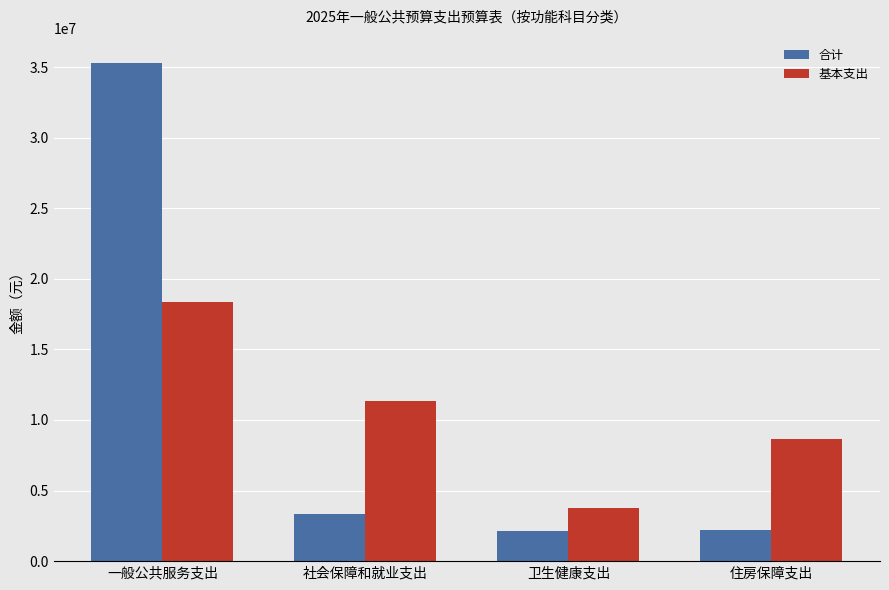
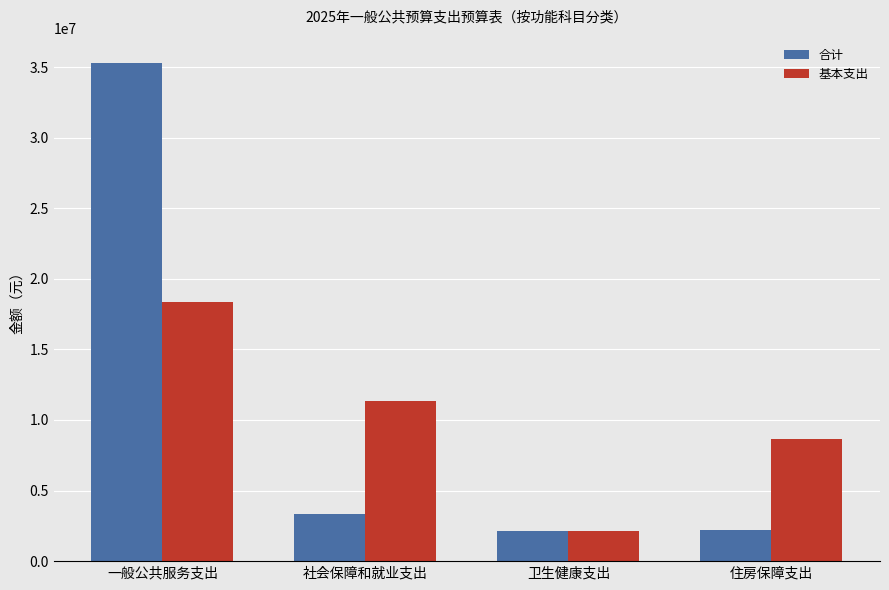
  {
    "合计": {
      "一般公共服务支出": 35300000,
      "社会保障和就业支出": 3400000,
      "卫生健康支出": 2100000,
      "住房保障支出": 2200000
    },
    "基本支出": {
      "一般公共服务支出": 18300000,
      "社会保障和就业支出": 11300000,
-     "卫生健康支出": 3800000,
+     "卫生健康支出": 2100000,
      "住房保障支出": 8700000
    }
  }
